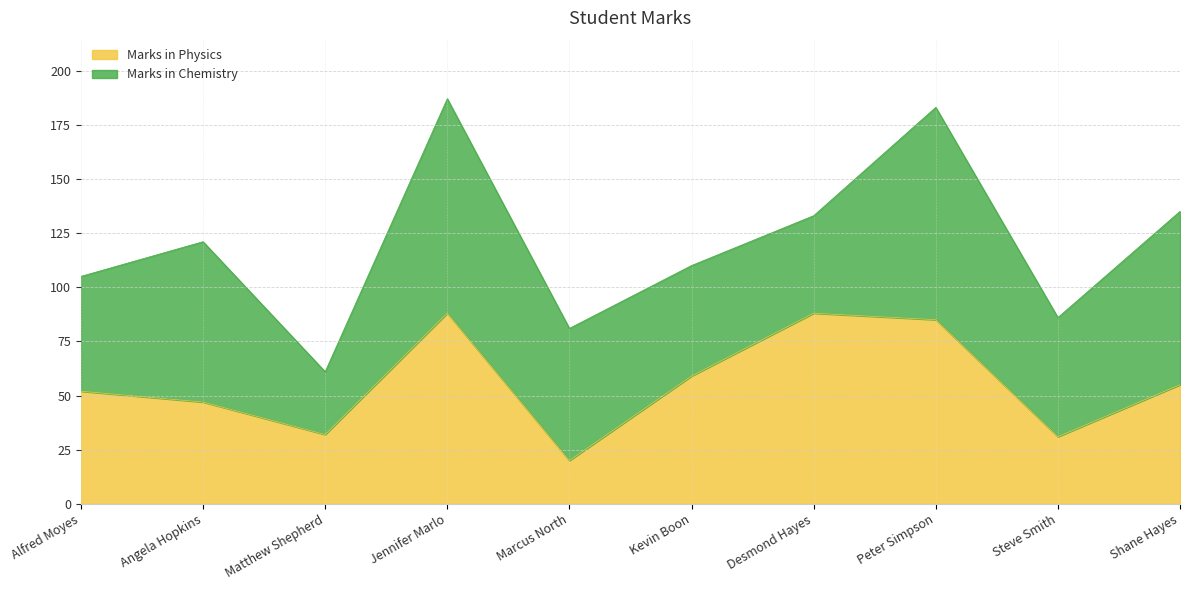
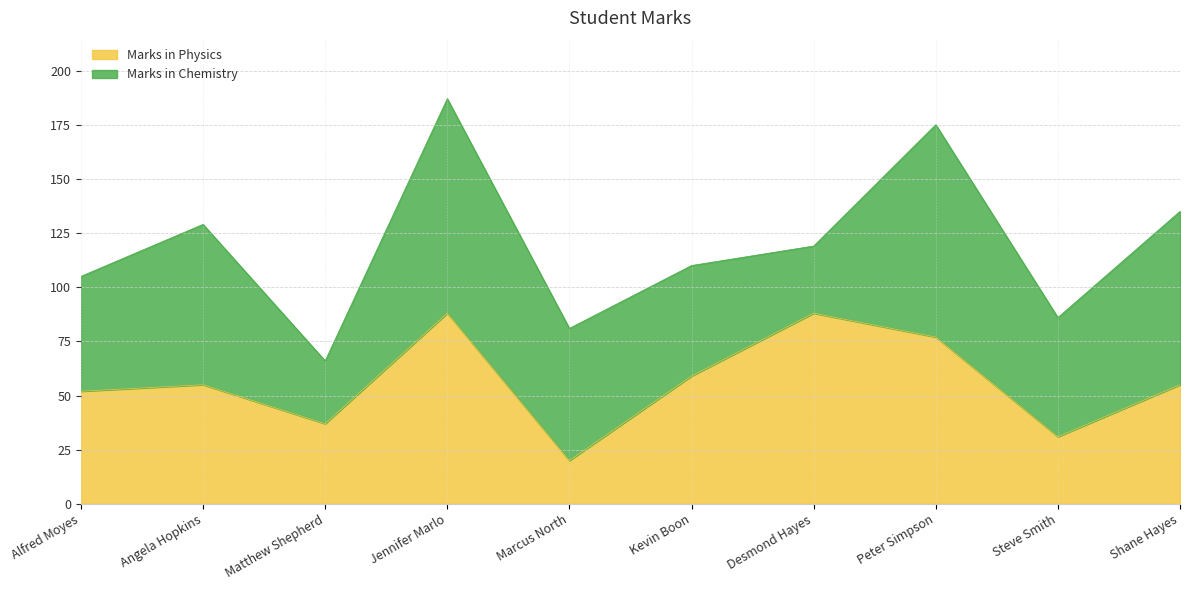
  {
    "Marks in Physics": {
      "Alfred Moyes": 52,
-     "Angela Hopkins": 47,
-     "Matthew Shepherd": 32,
+     "Angela Hopkins": 55,
+     "Matthew Shepherd": 37,
      "Jennifer Marlo": 88,
      "Marcus North": 20,
      "Kevin Boon": 59,
      "Desmond Hayes": 88,
-     "Peter Simpson": 85,
+     "Peter Simpson": 77,
      "Steve Smith": 31,
      "Shane Hayes": 55
    },
    "Marks in Chemistry": {
      "Alfred Moyes": 53,
      "Angela Hopkins": 74,
      "Matthew Shepherd": 29,
      "Jennifer Marlo": 99,
      "Marcus North": 61,
      "Kevin Boon": 51,
-     "Desmond Hayes": 45,
+     "Desmond Hayes": 31,
      "Peter Simpson": 98,
      "Steve Smith": 55,
      "Shane Hayes": 80
    }
  }
